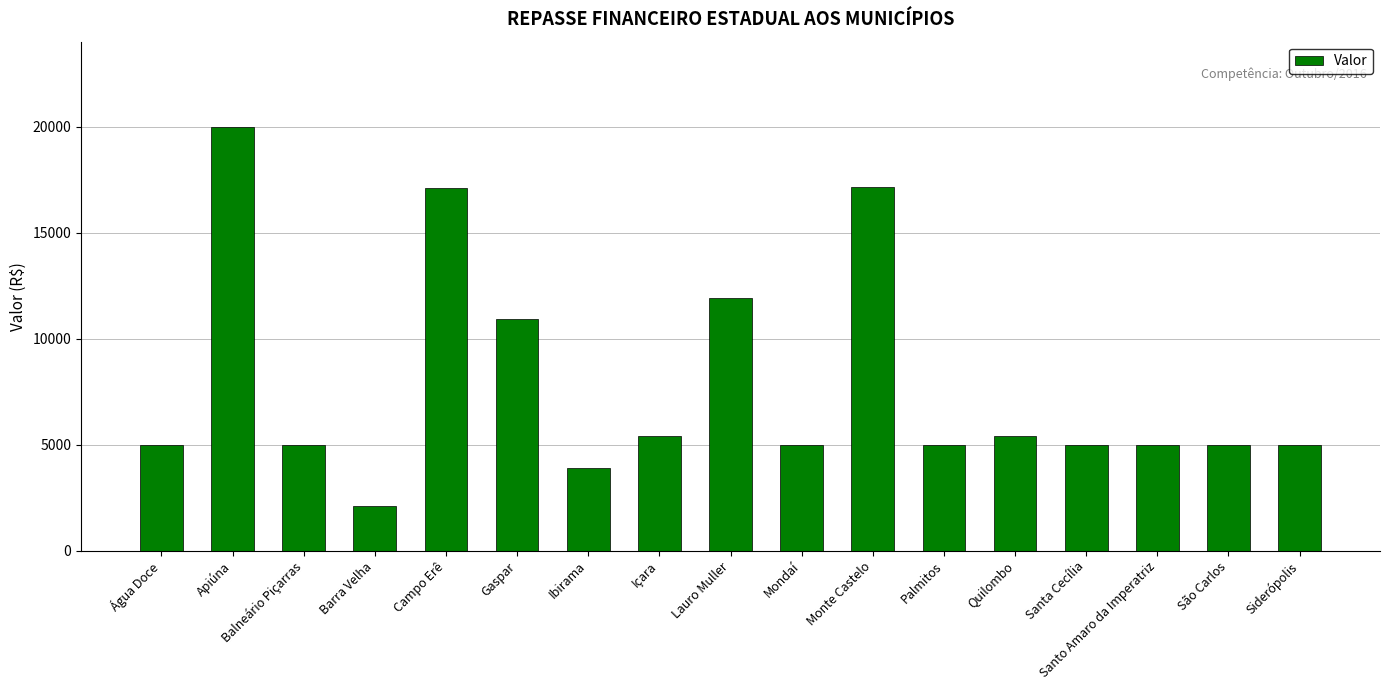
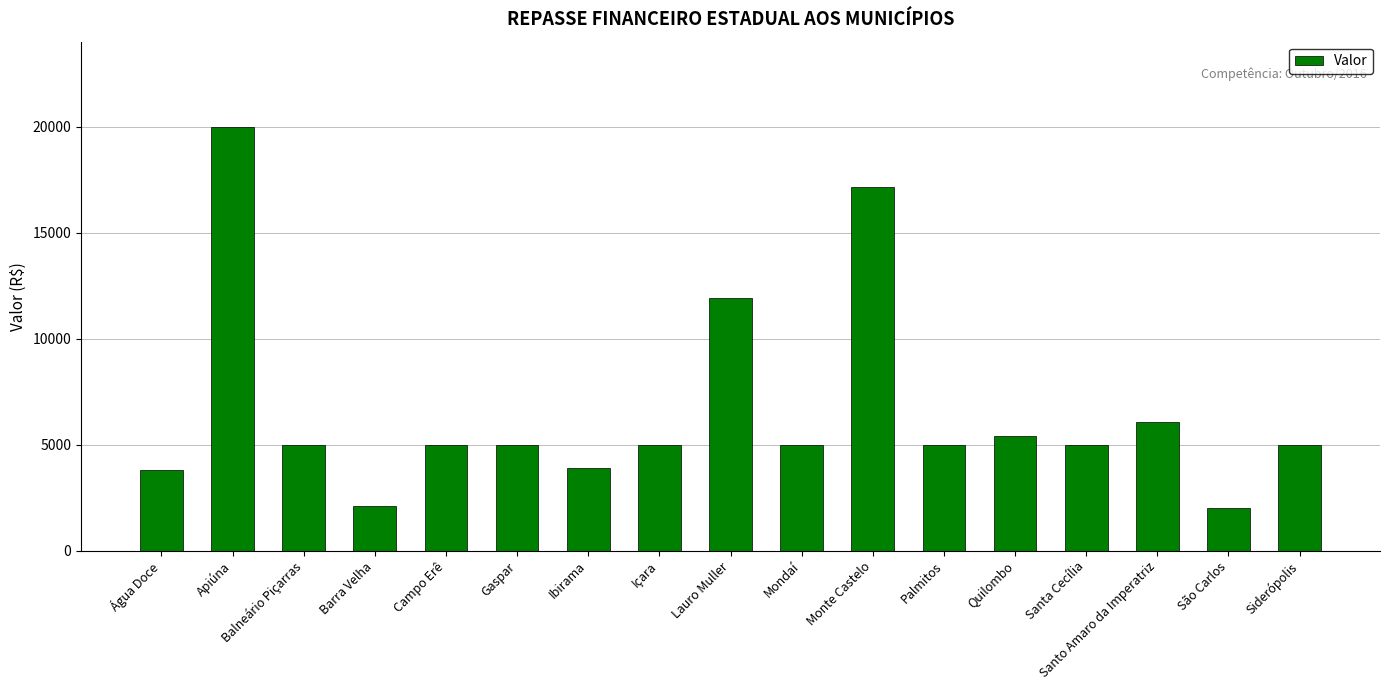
  {
-   "Água Doce": 5000,
+   "Água Doce": 3800,
    "Apiúna": 20000,
    "Balneário Piçarras": 5000,
    "Barra Velha": 2100,
-   "Campo Erê": 17100,
-   "Gaspar": 10900,
+   "Campo Erê": 5000,
+   "Gaspar": 5000,
    "Ibirama": 3900,
-   "Içara": 5400,
+   "Içara": 5000,
    "Lauro Muller": 11900,
    "Mondaí": 5000,
    "Monte Castelo": 17200,
    "Palmitos": 5000,
    "Quilombo": 5400,
    "Santa Cecília": 5000,
-   "Santo Amaro da Imperatriz": 5000,
-   "São Carlos": 5000,
+   "Santo Amaro da Imperatriz": 6100,
+   "São Carlos": 2000,
    "Siderópolis": 5000
  }
